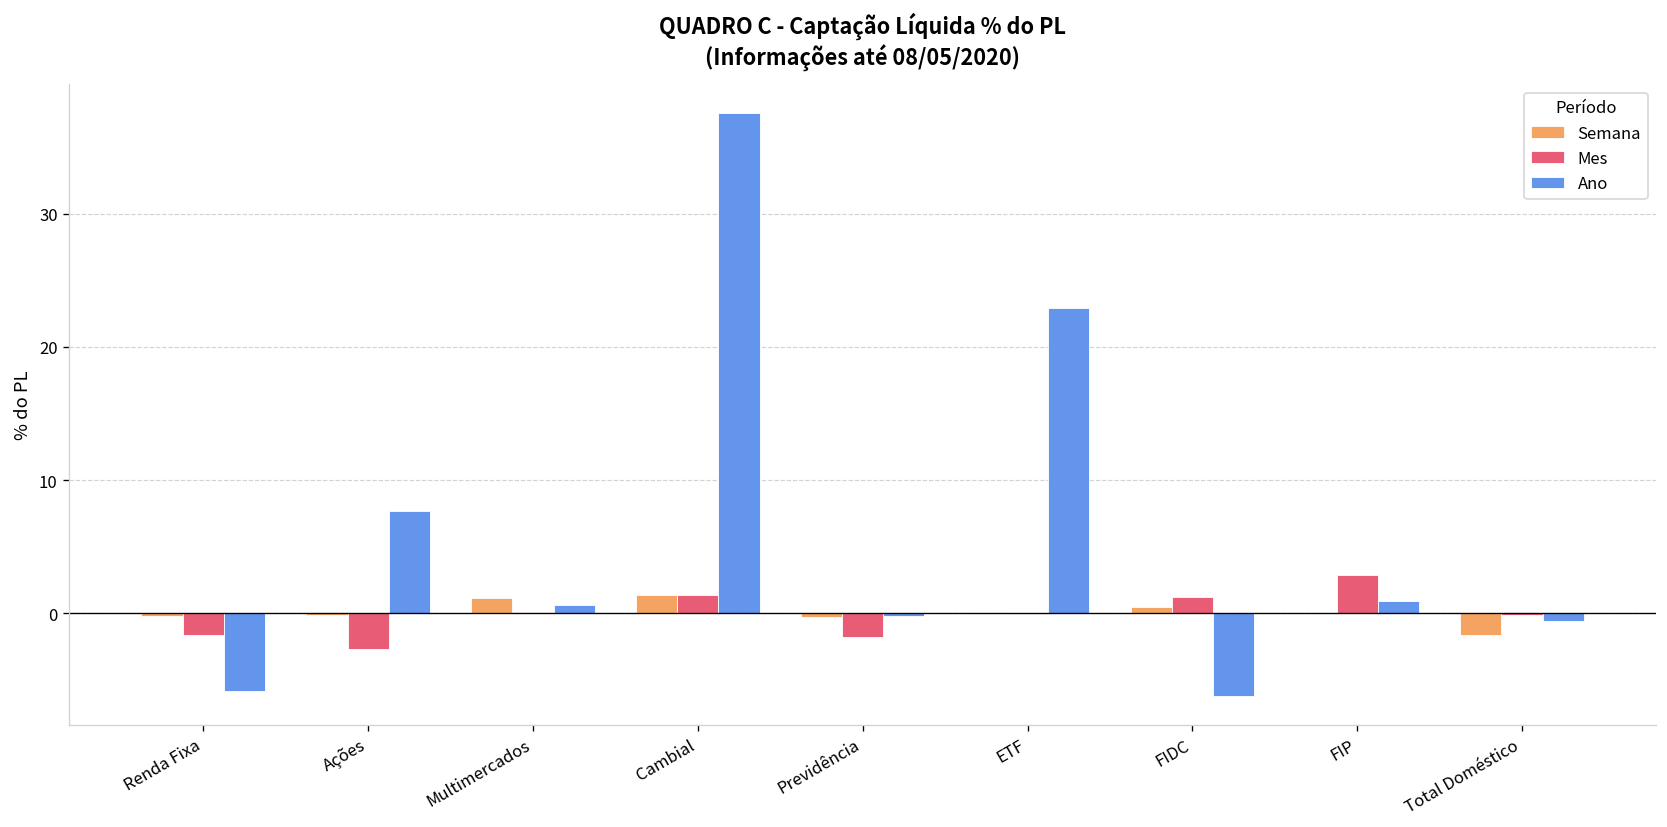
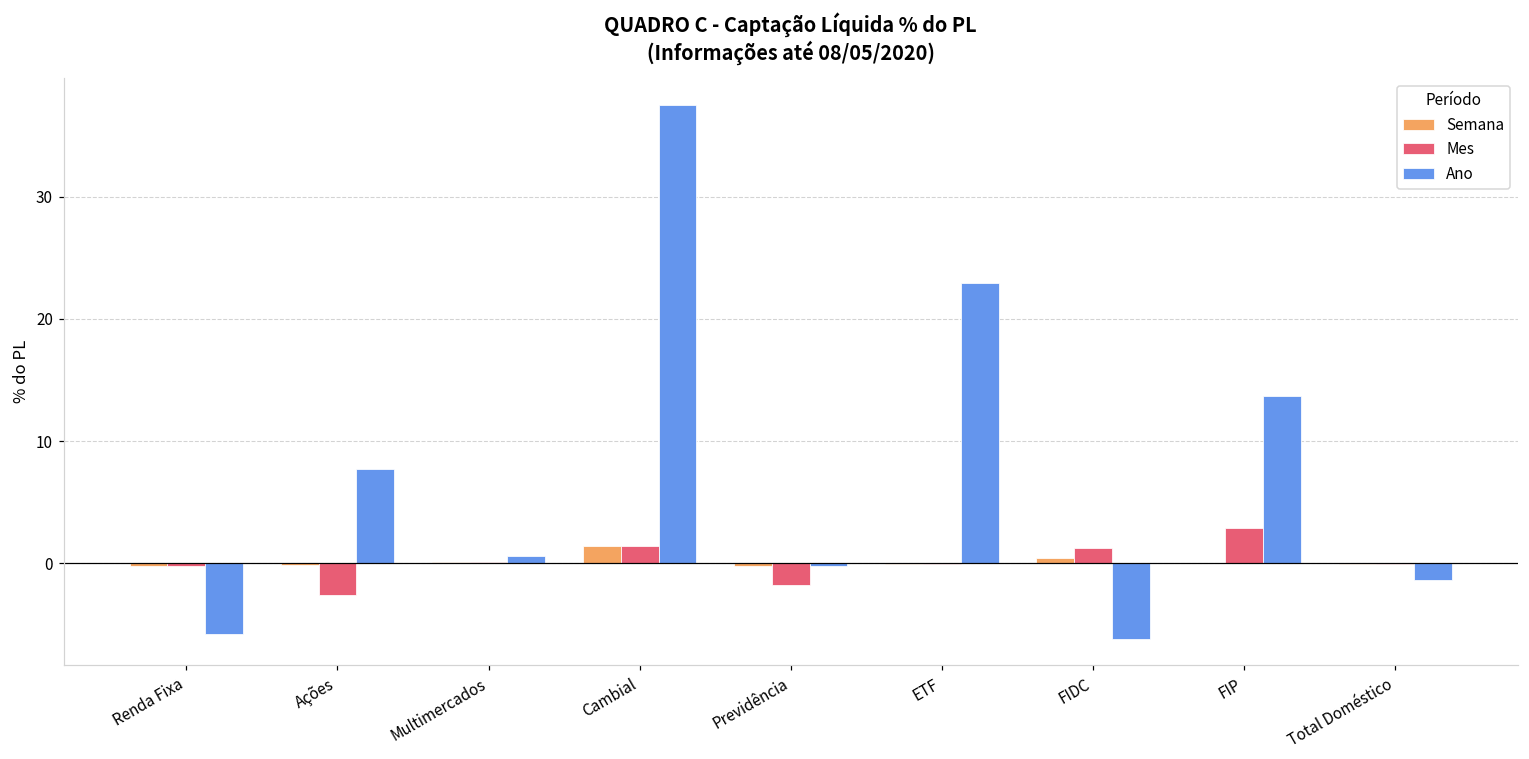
  {
    "Semana": {
-     "Multimercados": 1.2,
+     "Multimercados": 0.1,
      "Cambial": 1.4,
      "Previdência": -0.2,
      "FIDC": 0.5,
-     "Total Doméstico": -1.6
+     "Total Doméstico": -0.1
    },
    "Mes": {
-     "Renda Fixa": -1.6,
+     "Renda Fixa": -0.2,
      "Ações": -2.6,
      "Cambial": 1.4,
      "Previdência": -1.8,
      "FIDC": 1.3,
      "FIP": 2.9
    },
    "Ano": {
      "Renda Fixa": -5.8,
      "Ações": 7.7,
      "Multimercados": 0.6,
      "Cambial": 37.5,
      "ETF": 22.9,
      "FIDC": -6.2,
-     "FIP": 1.0,
-     "Total Doméstico": -0.6
+     "FIP": 13.7,
+     "Total Doméstico": -1.4
    }
  }
